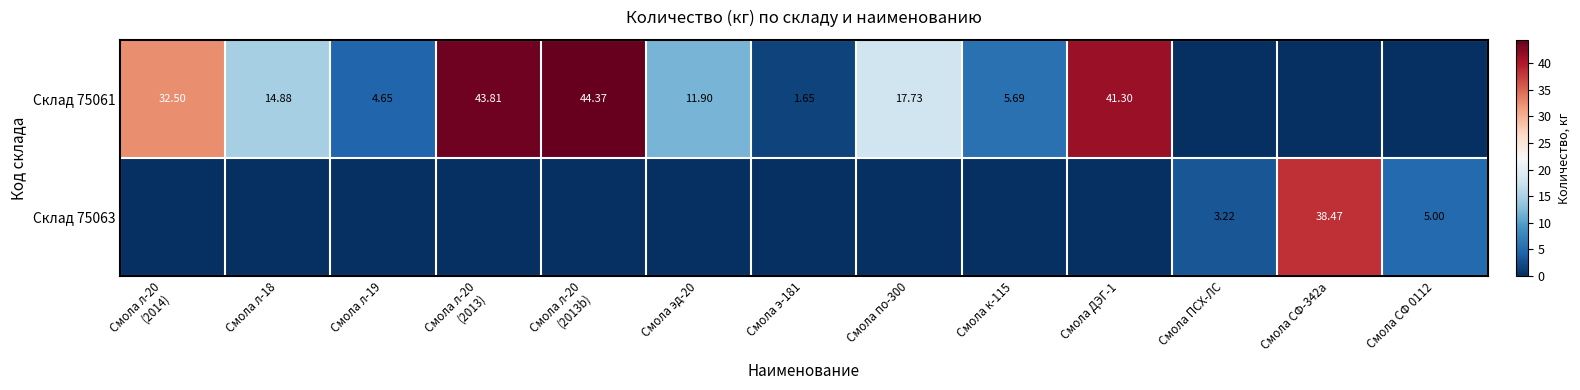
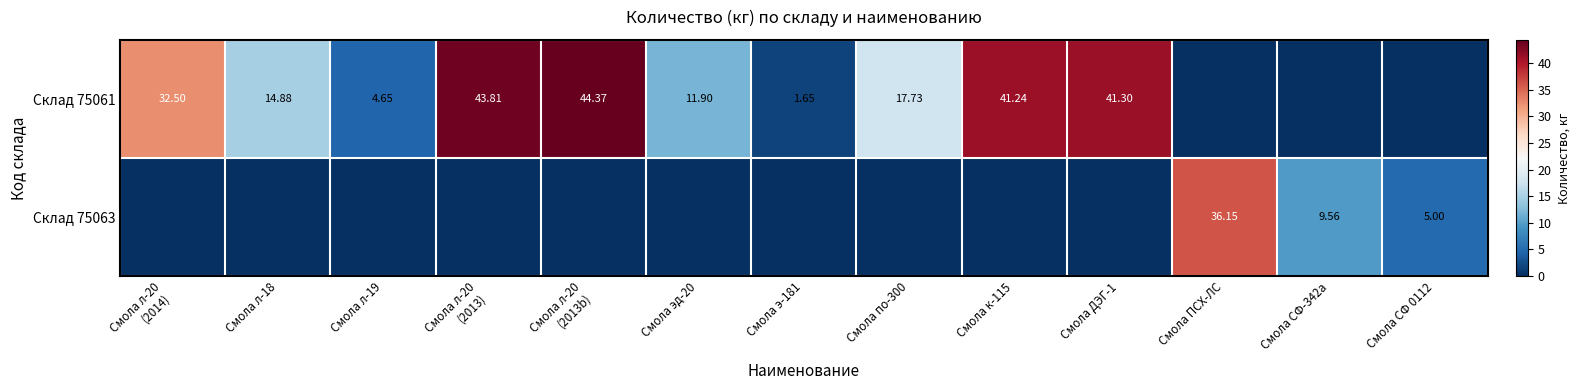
  {
    "Склад 75061": {
      "Смола л-20 (2014)": 32.50,
      "Смола л-18": 14.88,
      "Смола л-19": 4.65,
      "Смола л-20 (2013)": 43.81,
      "Смола л-20 (2013b)": 44.37,
      "Смола эд-20": 11.90,
      "Смола э-181": 1.65,
      "Смола по-300": 17.73,
-     "Смола к-115": 5.69,
+     "Смола к-115": 41.24,
      "Смола ДЭГ-1": 41.30
    },
    "Склад 75063": {
-     "Смола ПСХ-ЛС": 3.22,
-     "Смола СФ-342а": 38.47,
+     "Смола ПСХ-ЛС": 36.15,
+     "Смола СФ-342а": 9.56,
      "Смола СФ 0112": 5.00
    }
  }
